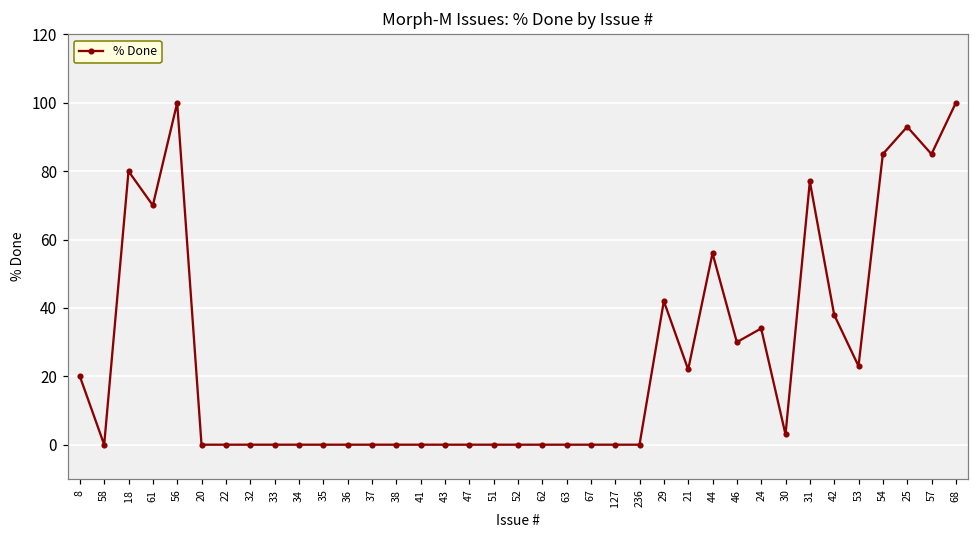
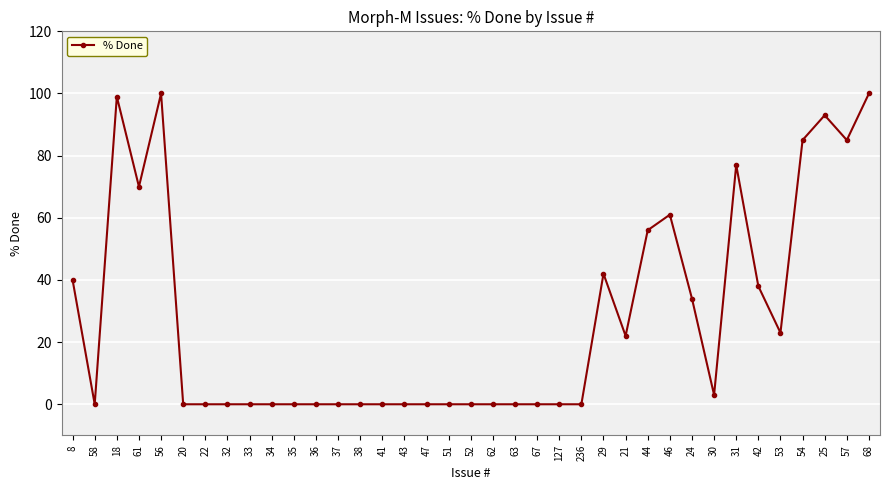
  {
-   "8": 20,
+   "8": 40,
    "58": 0,
-   "18": 80,
+   "18": 99,
    "61": 70,
    "56": 100,
    "20": 0,
    "22": 0,
    "32": 0,
    "33": 0,
    "34": 0,
    "35": 0,
    "36": 0,
    "37": 0,
    "38": 0,
    "41": 0,
    "43": 0,
    "47": 0,
    "51": 0,
    "52": 0,
    "62": 0,
    "63": 0,
    "67": 0,
    "127": 0,
    "236": 0,
    "29": 42,
    "21": 22,
    "44": 56,
-   "46": 30,
+   "46": 61,
    "24": 34,
    "30": 3,
    "31": 77,
    "42": 38,
    "53": 23,
    "54": 85,
    "25": 93,
    "57": 85,
    "68": 100
  }
